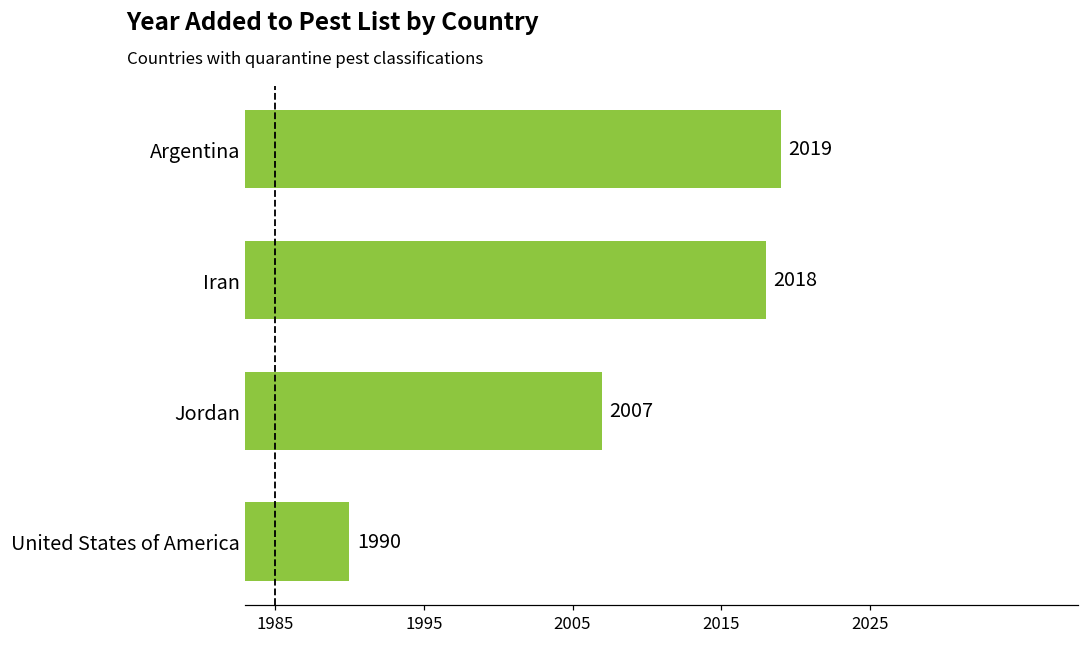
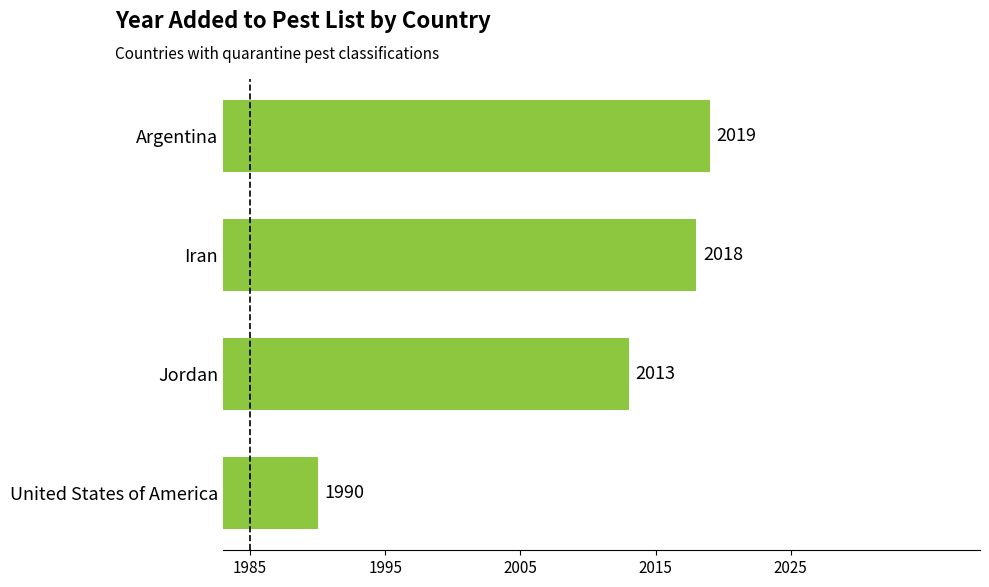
  {
    "Argentina": 2019,
    "Iran": 2018,
-   "Jordan": 2007,
+   "Jordan": 2013,
    "United States of America": 1990
  }
